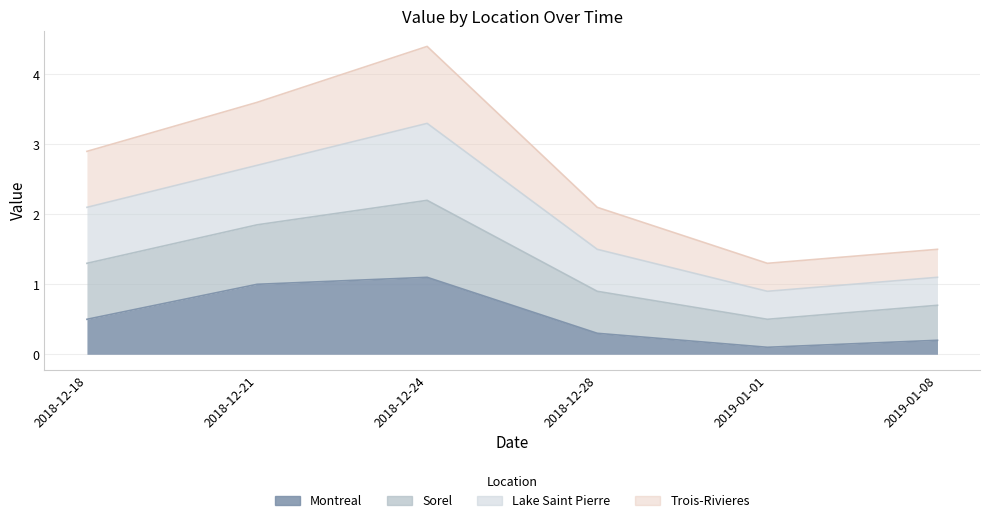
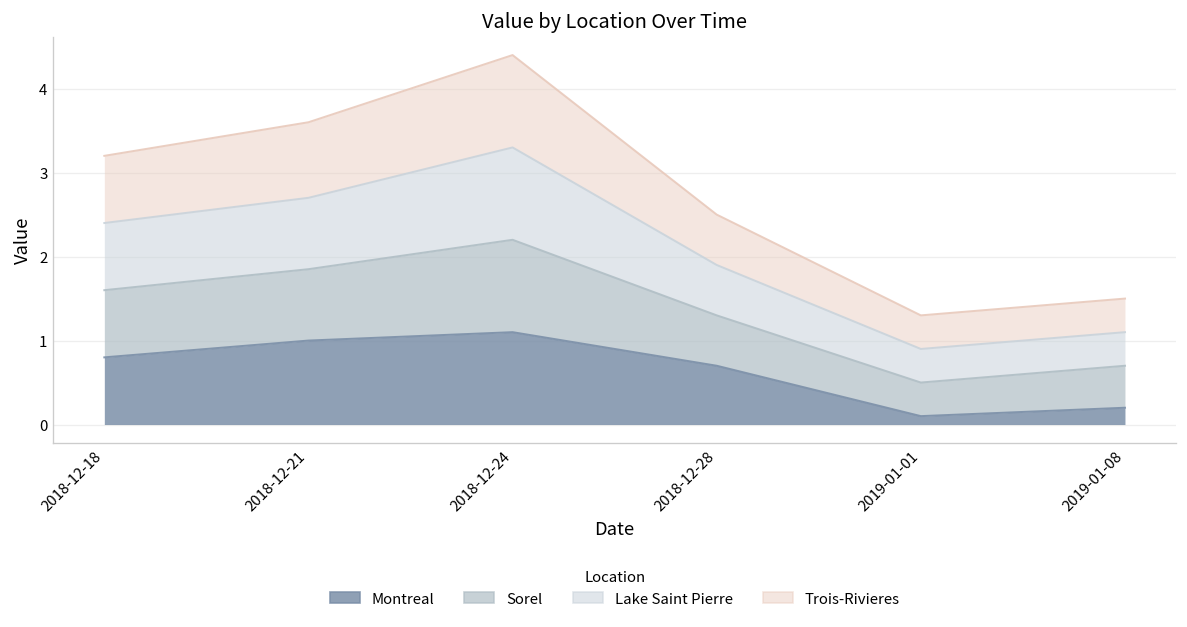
  {
    "Montreal": {
-     "2018-12-18": 0.5,
+     "2018-12-18": 0.8,
      "2018-12-21": 1.0,
      "2018-12-24": 1.1,
-     "2018-12-28": 0.3,
+     "2018-12-28": 0.7,
      "2019-01-01": 0.1,
      "2019-01-08": 0.2
    }
  }
